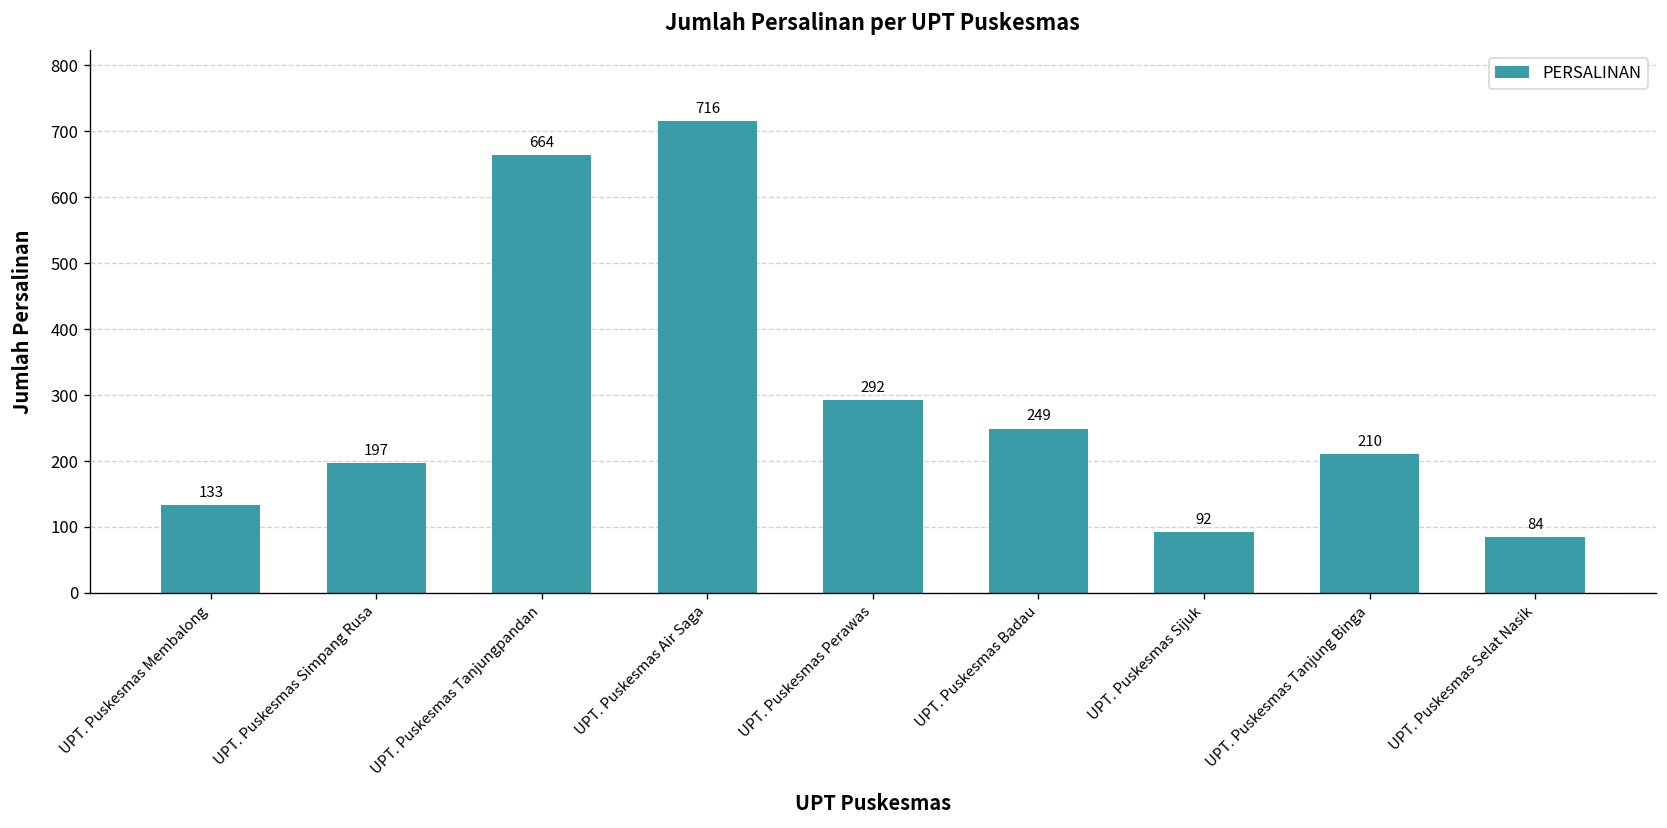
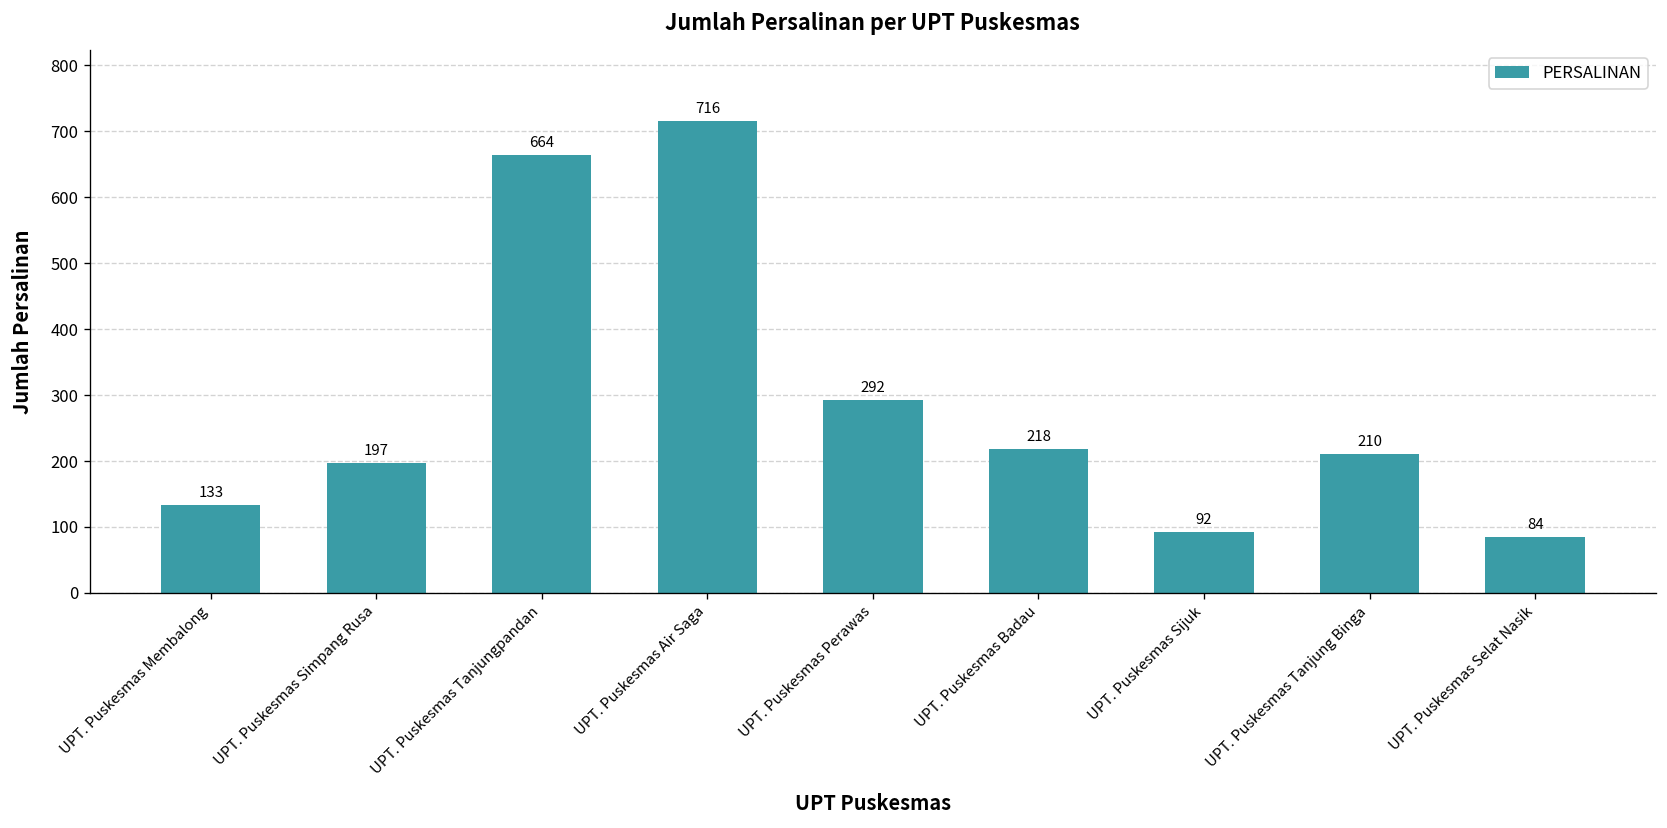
  {
    "UPT. Puskesmas Membalong": 133,
    "UPT. Puskesmas Simpang Rusa": 197,
    "UPT. Puskesmas Tanjungpandan": 664,
    "UPT. Puskesmas Air Saga": 716,
    "UPT. Puskesmas Perawas": 292,
-   "UPT. Puskesmas Badau": 249,
+   "UPT. Puskesmas Badau": 218,
    "UPT. Puskesmas Sijuk": 92,
    "UPT. Puskesmas Tanjung Binga": 210,
    "UPT. Puskesmas Selat Nasik": 84
  }
